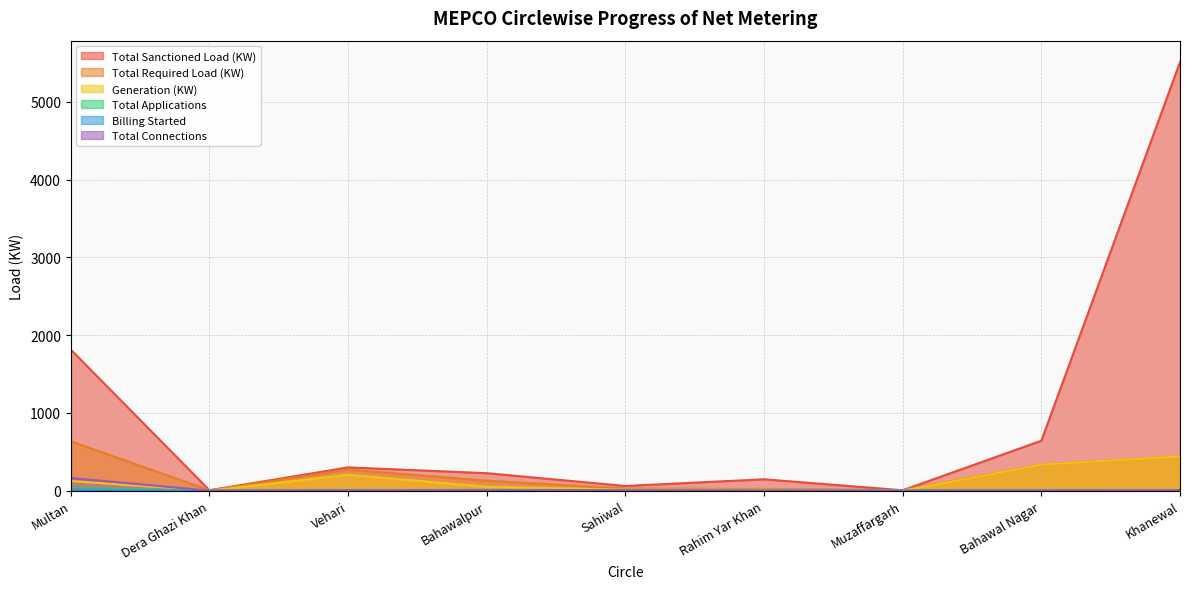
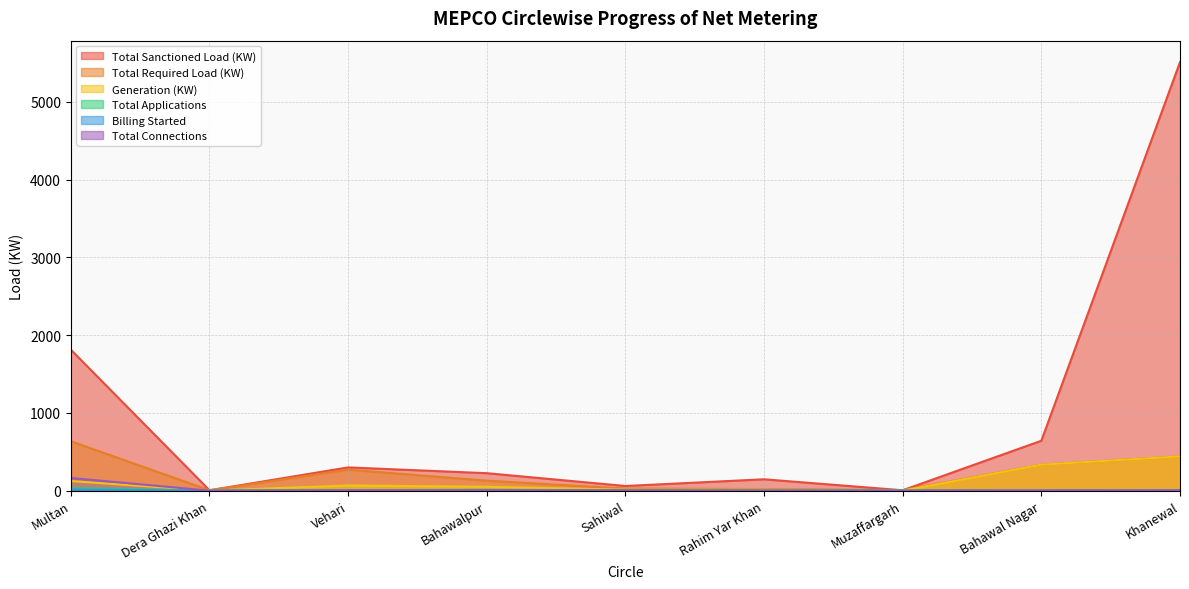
  {
    "Generation (KW)": {
      "Multan": 100,
-     "Vehari": 200,
+     "Vehari": 100,
      "Bahawalpur": 100
    },
    "Total Connections": {
      "Multan": 200
    }
  }
